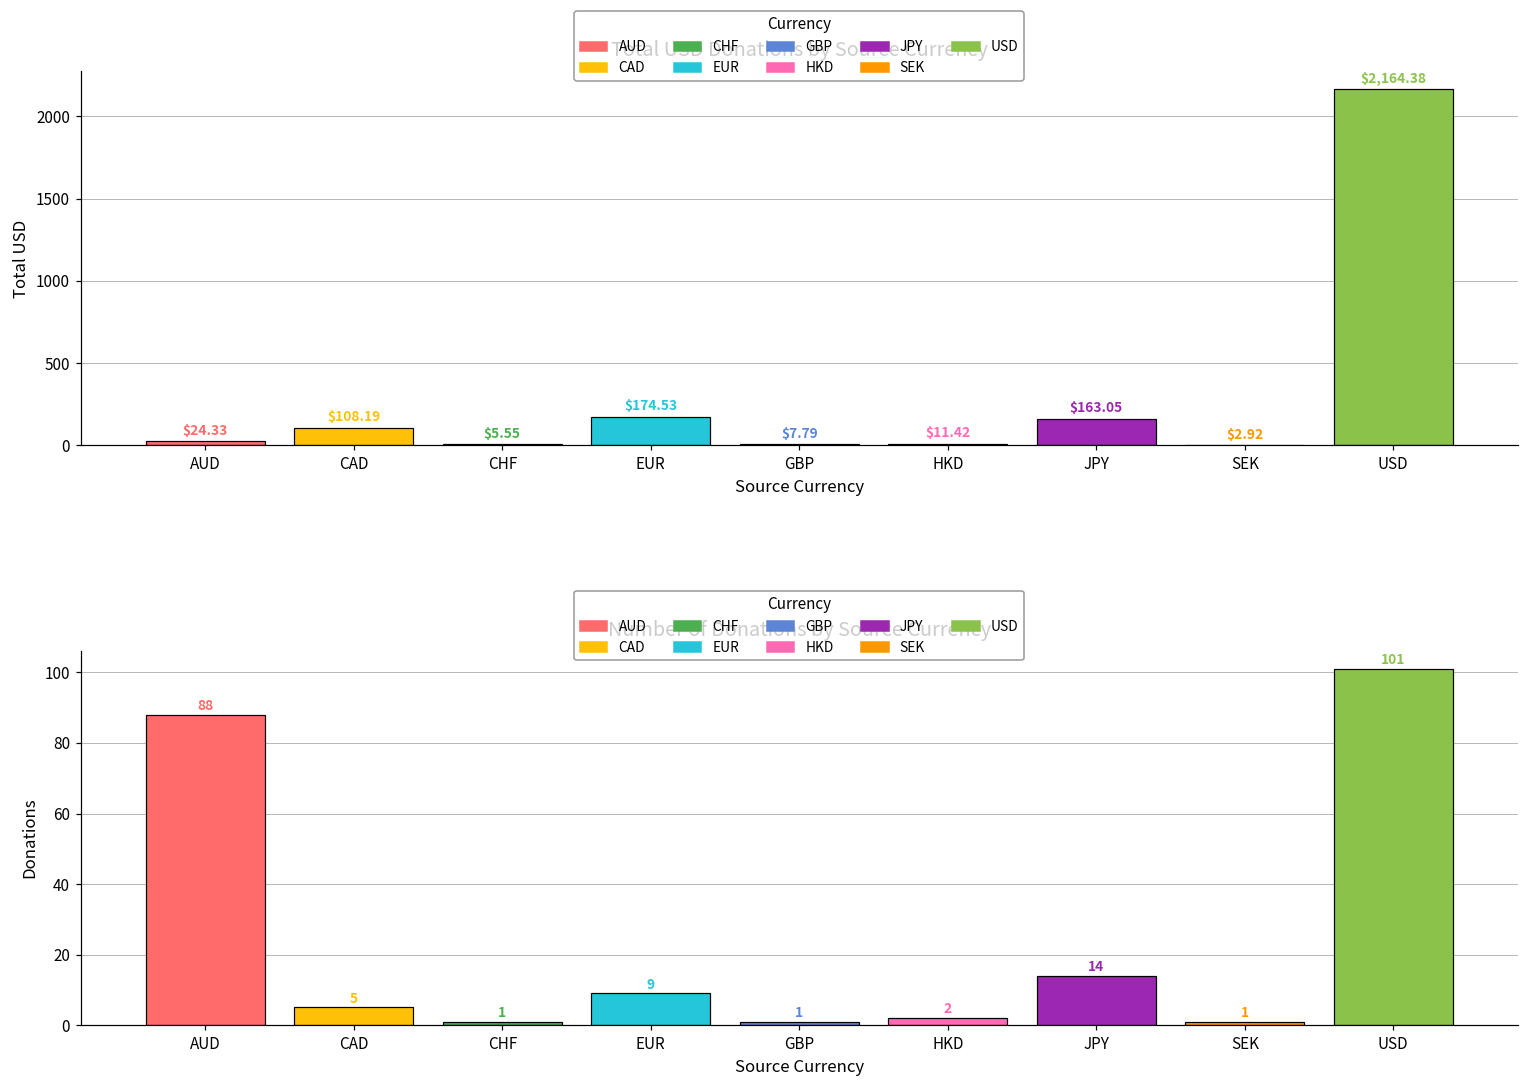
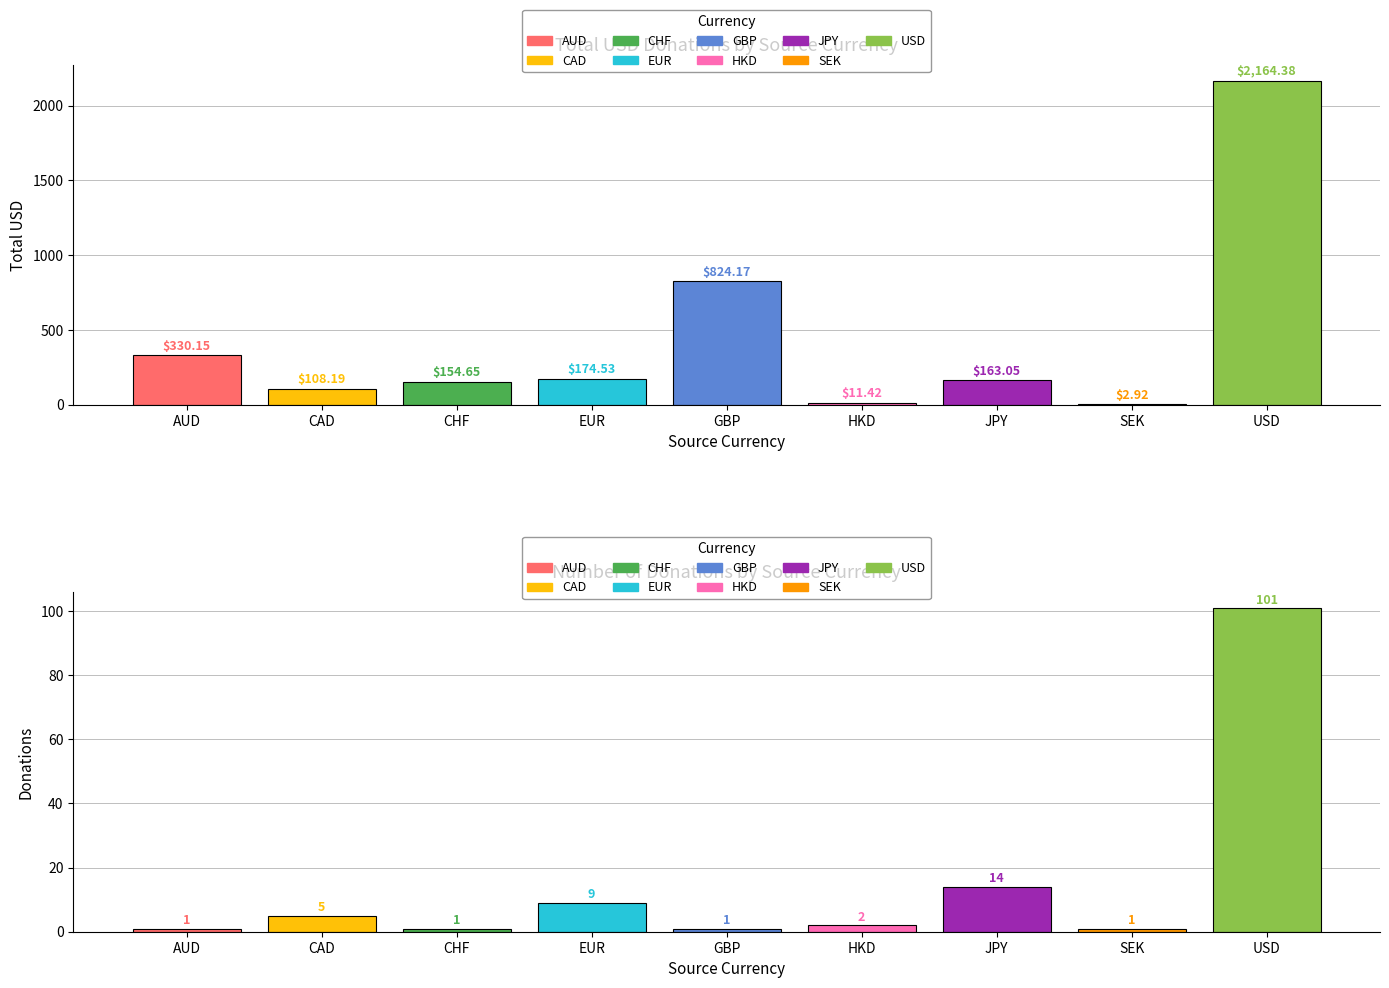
  {
    "Total USD Donations by Source Currency": {
-     "AUD": "$24.33",
+     "AUD": "$330.15",
      "CAD": "$108.19",
-     "CHF": "$5.55",
+     "CHF": "$154.65",
      "EUR": "$174.53",
-     "GBP": "$7.79",
+     "GBP": "$824.17",
      "HKD": "$11.42",
      "JPY": "$163.05",
      "SEK": "$2.92",
      "USD": "$2,164.38"
    },
    "Number of Donations by Source Currency": {
-     "AUD": "88",
+     "AUD": "1",
      "CAD": "5",
      "CHF": "1",
      "EUR": "9",
      "GBP": "1",
      "HKD": "2",
      "JPY": "14",
      "SEK": "1",
      "USD": "101"
    }
  }
